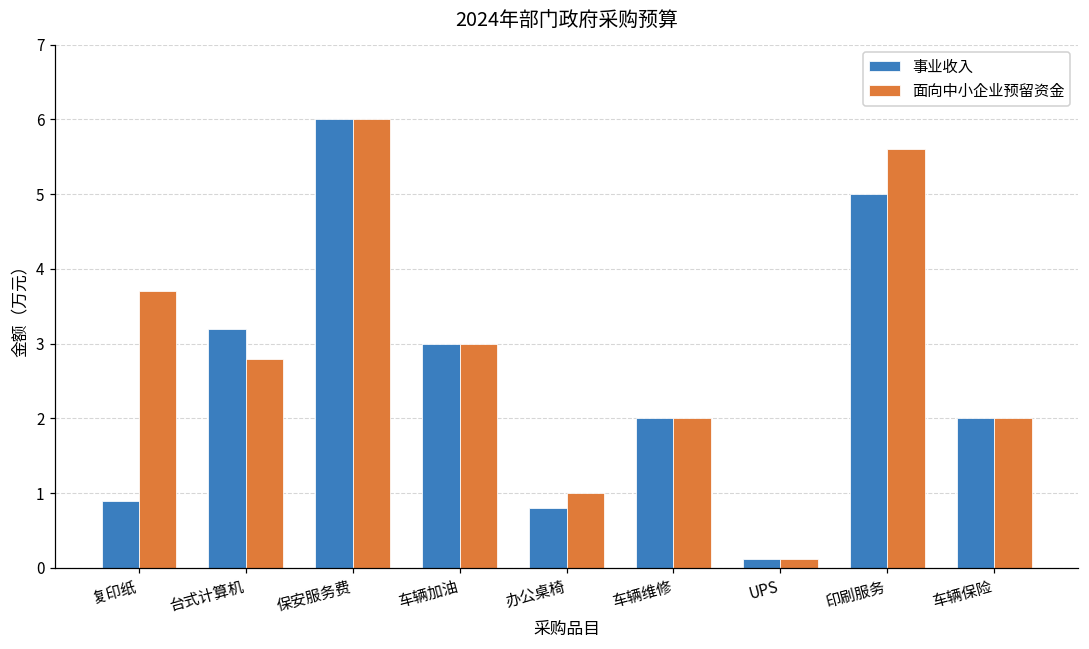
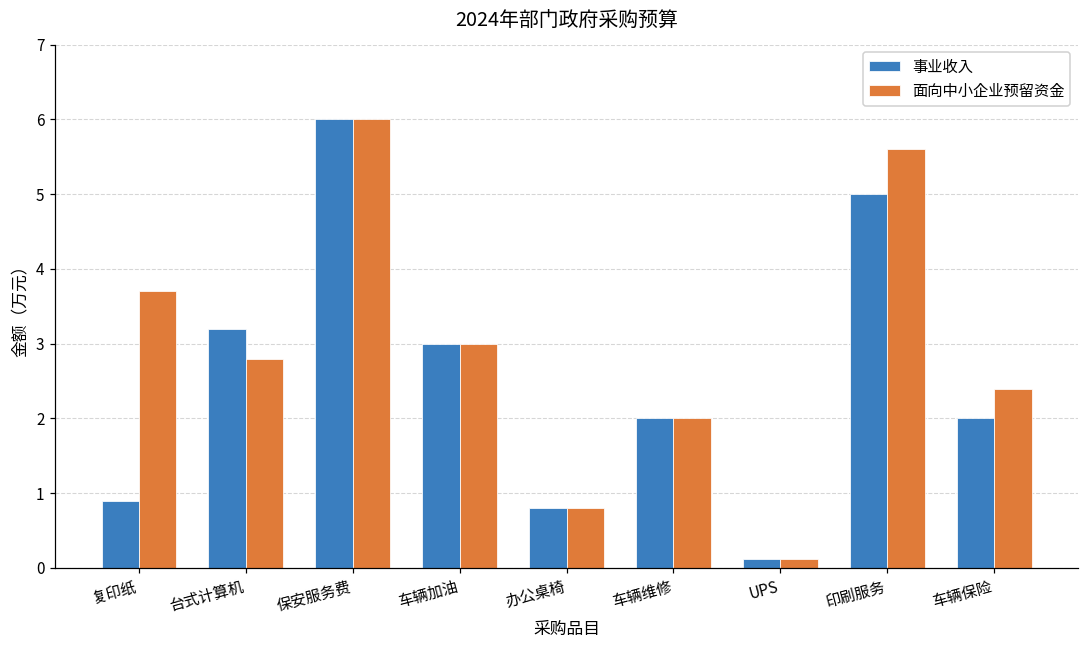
  {
    "事业收入": {
      "复印纸": 0.9,
      "台式计算机": 3.2,
      "保安服务费": 6.0,
      "车辆加油": 3.0,
      "办公桌椅": 0.8,
      "车辆维修": 2.0,
      "UPS": 0.1,
      "印刷服务": 5.0,
      "车辆保险": 2.0
    },
    "面向中小企业预留资金": {
      "复印纸": 3.7,
      "台式计算机": 2.8,
      "保安服务费": 6.0,
      "车辆加油": 3.0,
-     "办公桌椅": 1.0,
+     "办公桌椅": 0.8,
      "车辆维修": 2.0,
      "UPS": 0.1,
      "印刷服务": 5.6,
-     "车辆保险": 2.0
+     "车辆保险": 2.4
    }
  }
